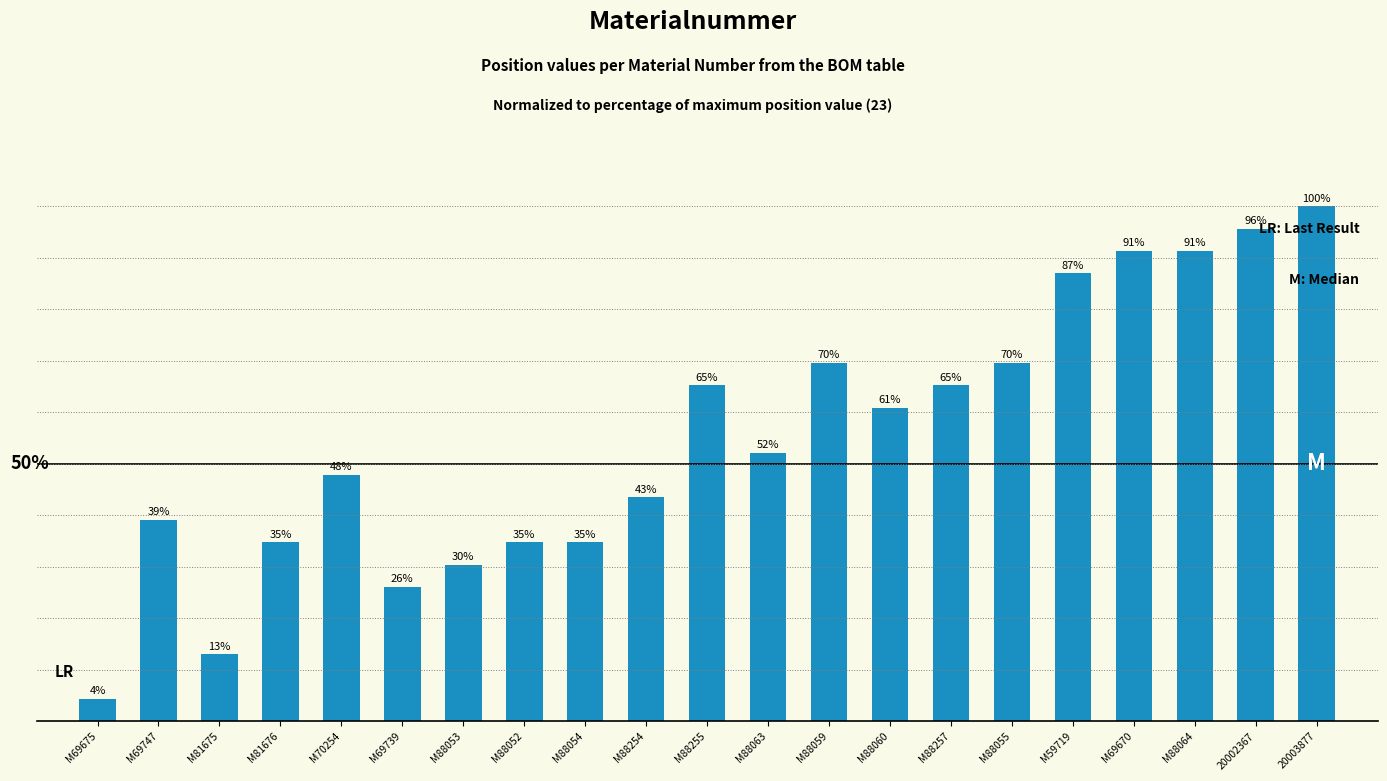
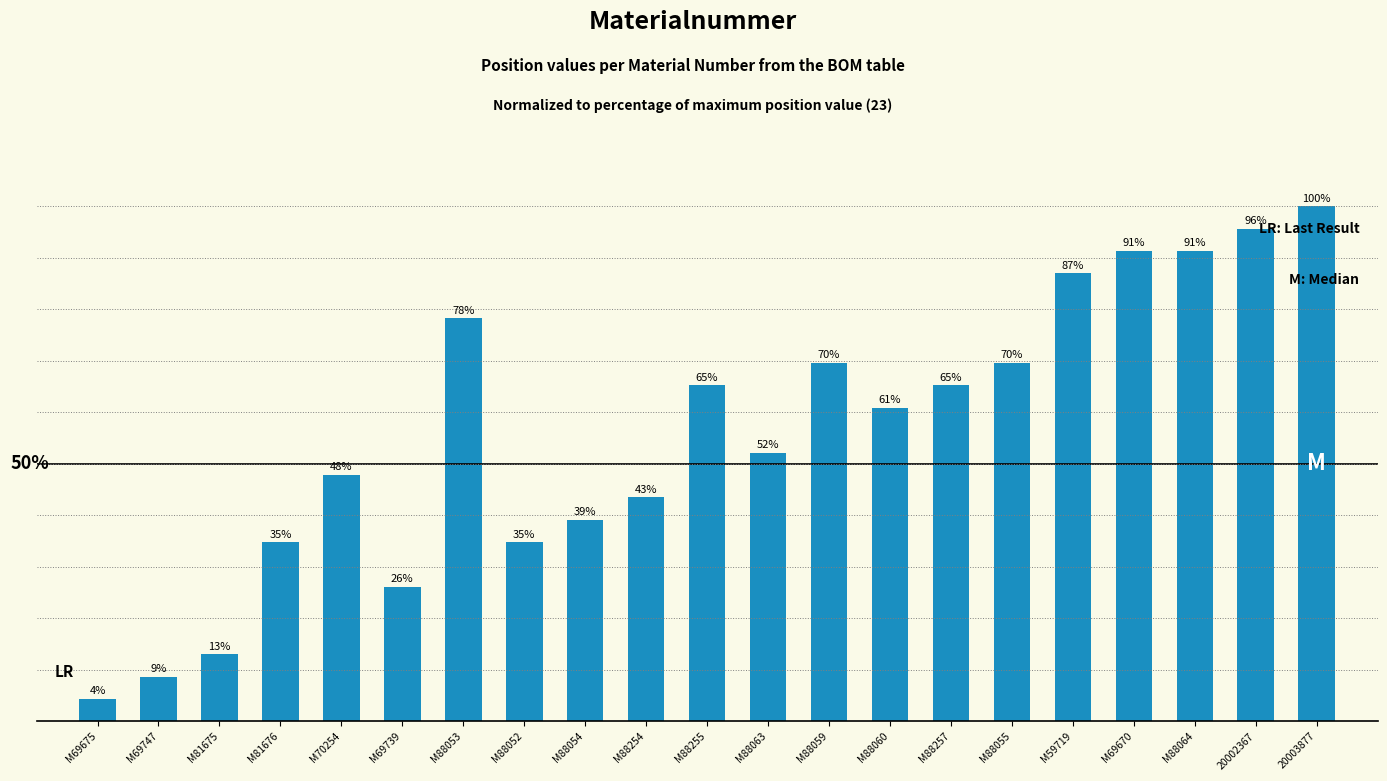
  {
    "M69675": "4%",
-   "M69747": "39%",
+   "M69747": "9%",
    "M81675": "13%",
    "M81676": "35%",
    "M70254": "48%",
    "M69739": "26%",
-   "M88053": "30%",
+   "M88053": "78%",
    "M88052": "35%",
-   "M88054": "35%",
+   "M88054": "39%",
    "M88254": "43%",
    "M88255": "65%",
    "M88063": "52%",
    "M88059": "70%",
    "M88060": "61%",
    "M88257": "65%",
    "M88055": "70%",
    "M59719": "87%",
    "M69670": "91%",
    "M88064": "91%",
    "20003877": "100%"
  }
